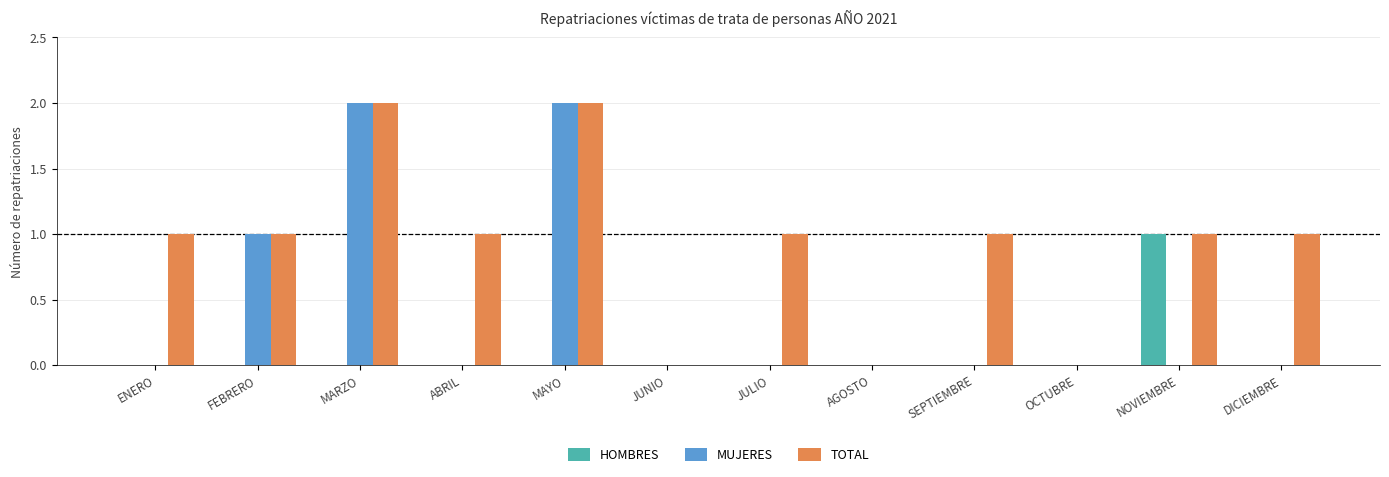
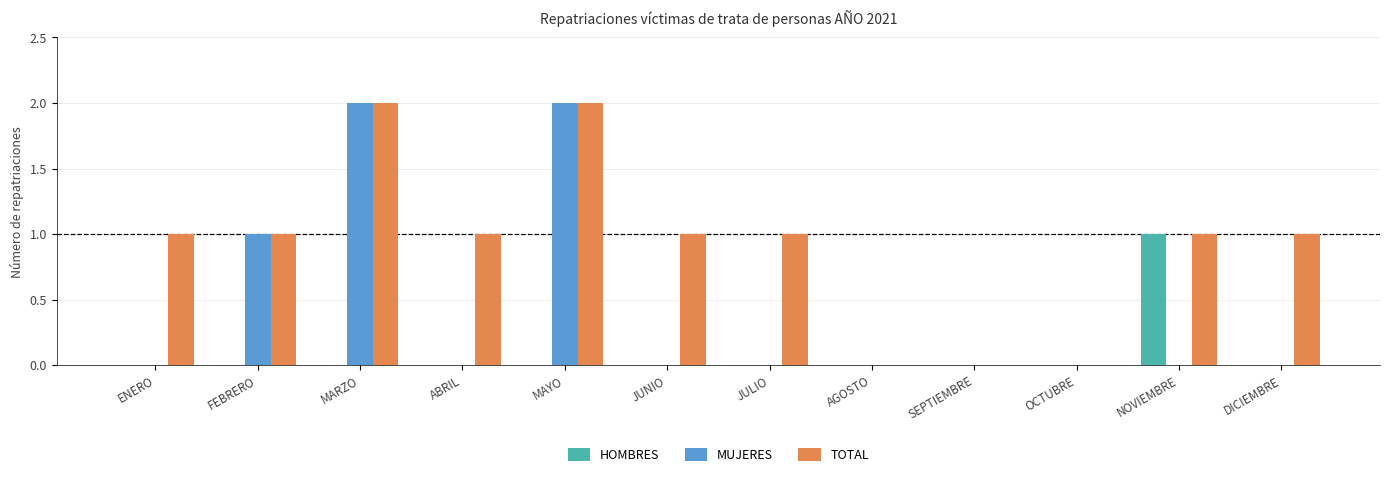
  {
    "TOTAL": {
      "ENERO": 1,
      "FEBRERO": 1,
      "MARZO": 2,
      "ABRIL": 1,
      "MAYO": 2,
-     "JUNIO": 0,
+     "JUNIO": 1,
      "JULIO": 1,
      "AGOSTO": 0,
-     "SEPTIEMBRE": 1,
+     "SEPTIEMBRE": 0,
      "OCTUBRE": 0,
      "NOVIEMBRE": 1,
      "DICIEMBRE": 1
    }
  }
